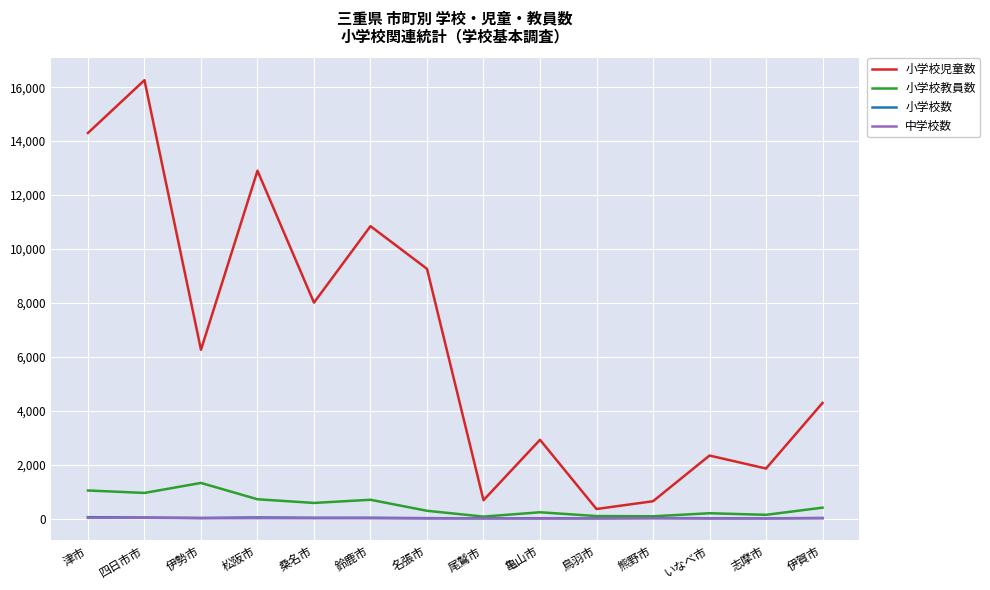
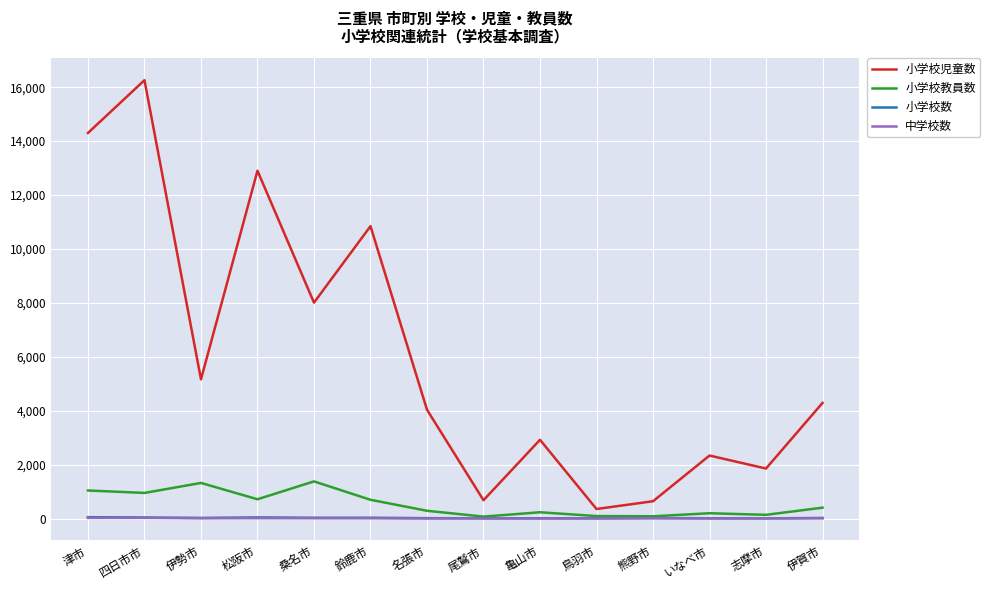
  {
    "小学校児童数": {
      "津市": "14,300",
      "四日市市": "16,300",
-     "伊勢市": "6,300",
+     "伊勢市": "5,200",
      "松阪市": "12,900",
      "桑名市": "8,000",
      "鈴鹿市": "10,800",
-     "名張市": "9,300",
+     "名張市": "4,000",
      "尾鷲市": "700",
      "亀山市": "2,900",
      "鳥羽市": "400",
      "熊野市": "600",
      "いなべ市": "2,300",
      "志摩市": "1,900",
      "伊賀市": "4,300"
    },
    "小学校教員数": {
      "津市": "1,000",
      "四日市市": "1,000",
      "伊勢市": "1,300",
      "松阪市": "700",
-     "桑名市": "600",
+     "桑名市": "1,400",
      "鈴鹿市": "700",
      "名張市": "300",
      "亀山市": "200",
      "いなべ市": "200",
      "志摩市": "100",
      "伊賀市": "400"
    }
  }
